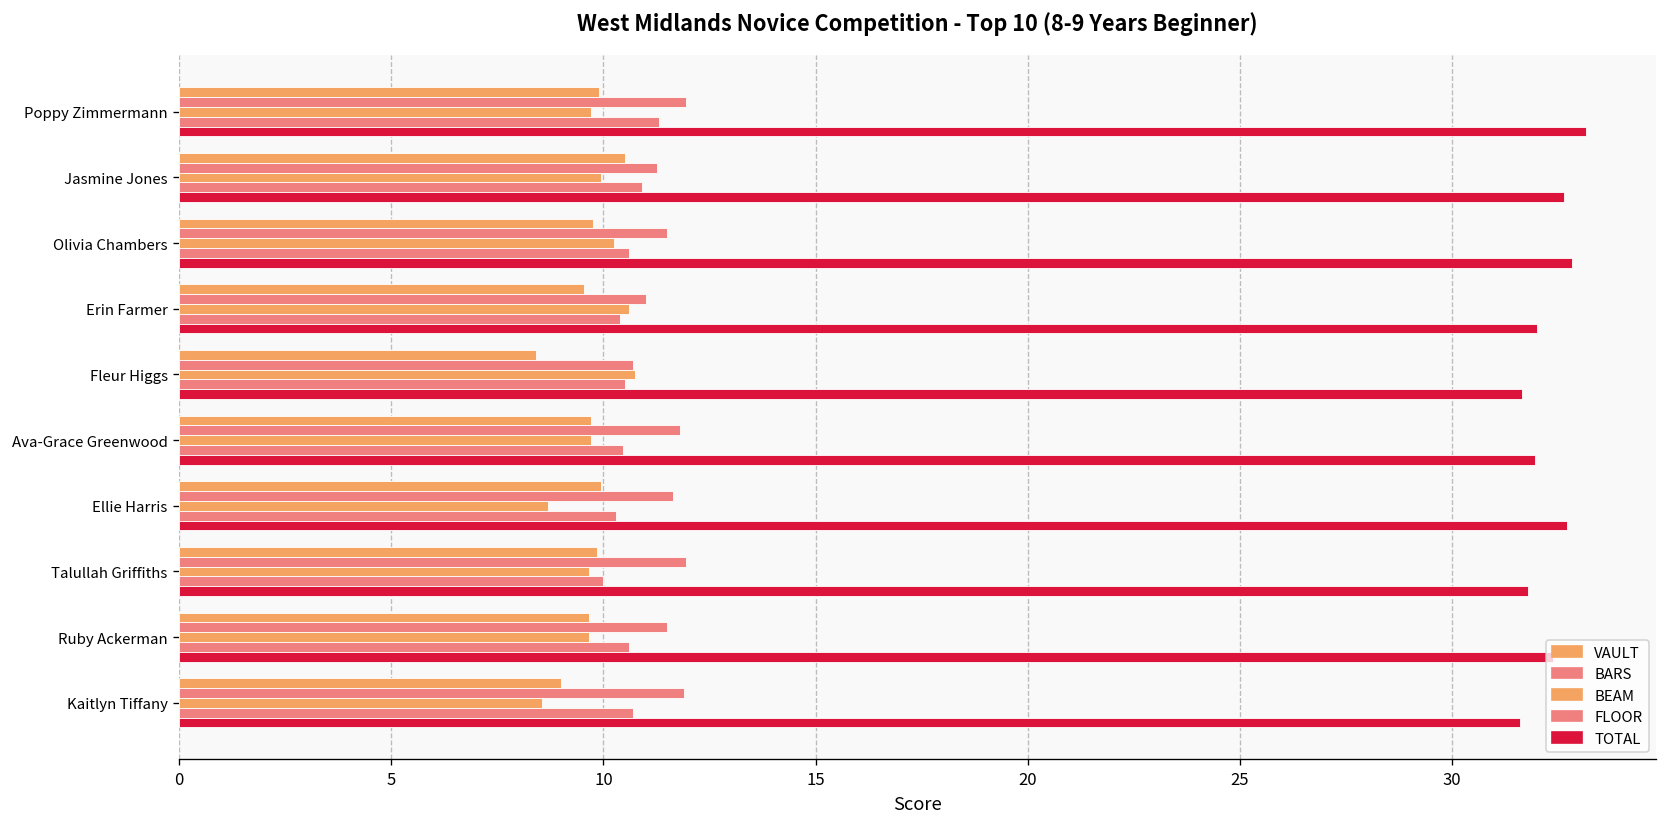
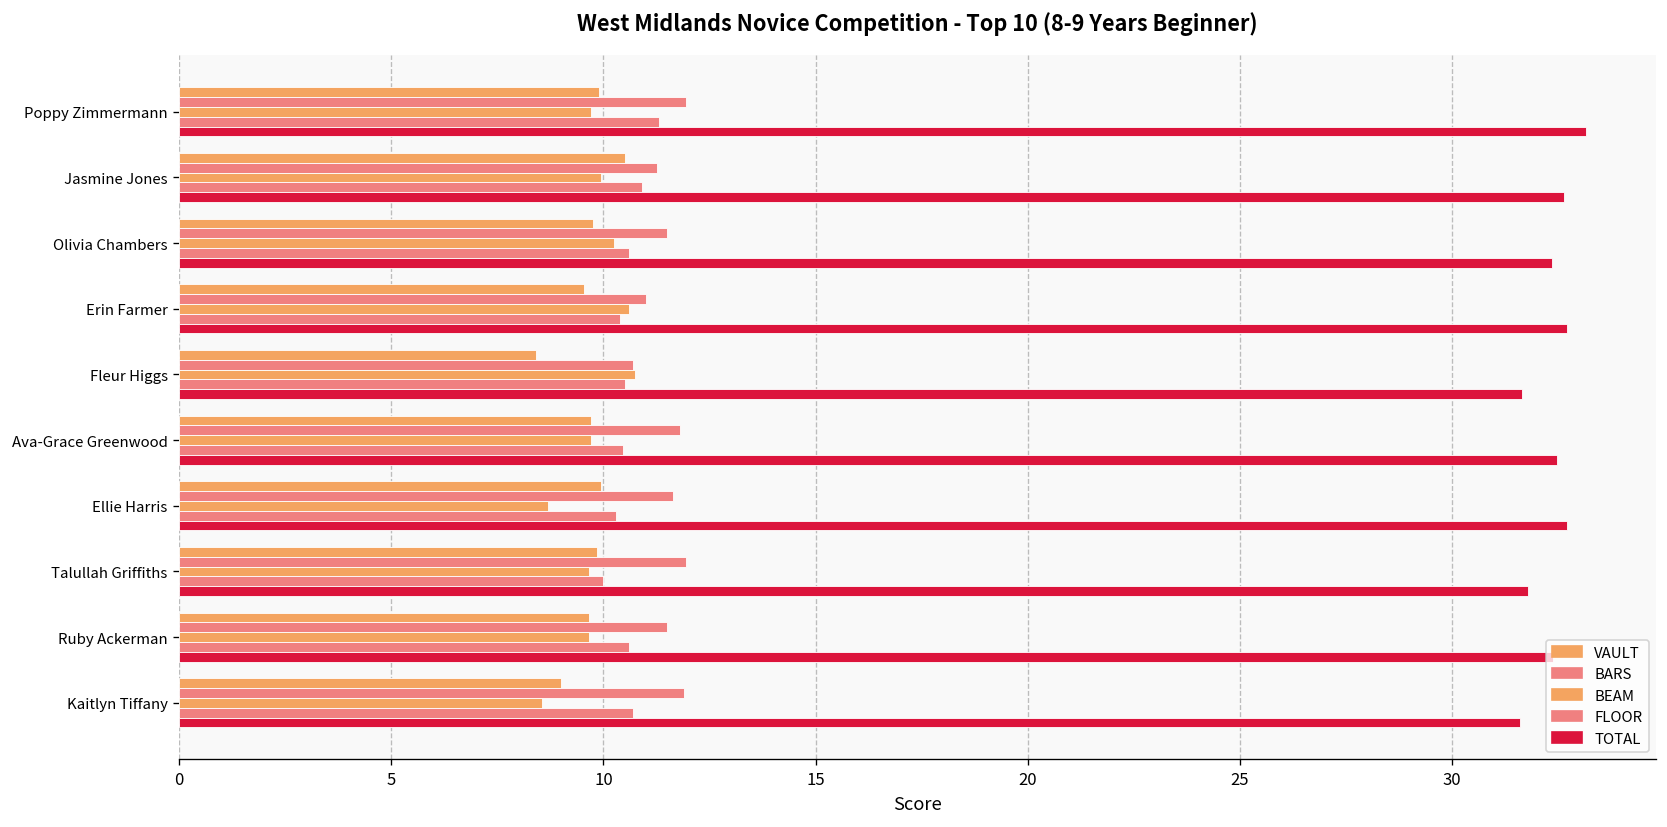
  {
    "TOTAL": {
      "Poppy Zimmermann": 33.2,
      "Jasmine Jones": 32.7,
-     "Olivia Chambers": 32.8,
-     "Erin Farmer": 32.0,
+     "Olivia Chambers": 32.4,
+     "Erin Farmer": 32.7,
      "Fleur Higgs": 31.7,
-     "Ava-Grace Greenwood": 32.0,
+     "Ava-Grace Greenwood": 32.5,
      "Ellie Harris": 32.7,
      "Talullah Griffiths": 31.8,
      "Kaitlyn Tiffany": 31.6
    }
  }
